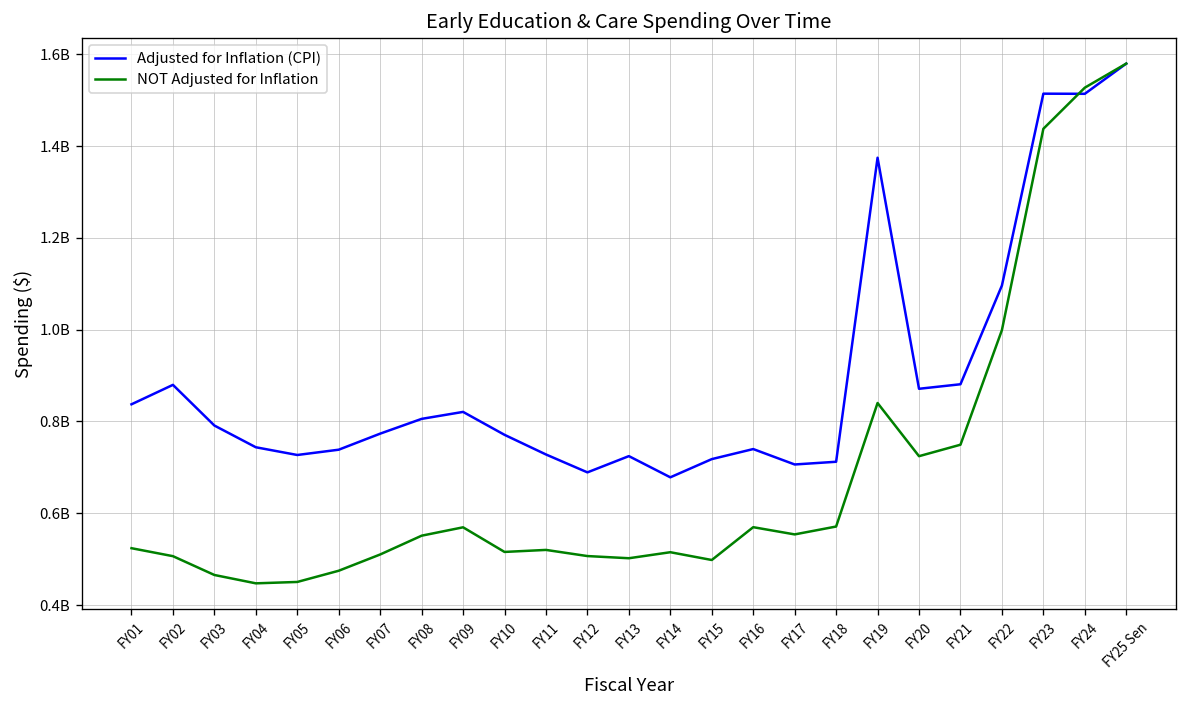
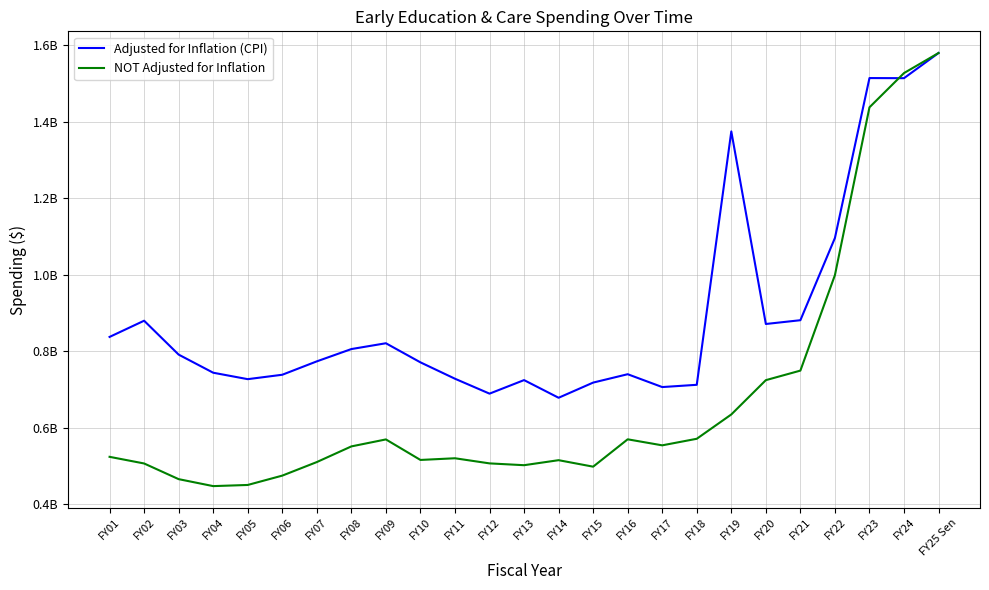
  {
    "Adjusted for Inflation (CPI)": {
      "FY01": 840000000,
      "FY02": 880000000,
      "FY03": 790000000,
      "FY04": 740000000,
      "FY05": 730000000,
      "FY06": 740000000,
      "FY07": 770000000,
      "FY08": 810000000,
      "FY09": 820000000,
      "FY10": 770000000,
      "FY11": 730000000,
      "FY12": 690000000,
      "FY13": 720000000,
      "FY14": 680000000,
      "FY15": 720000000,
      "FY16": 740000000,
      "FY17": 710000000,
      "FY18": 710000000,
      "FY19": 1370000000,
      "FY20": 870000000,
      "FY21": 880000000,
      "FY22": 1100000000,
      "FY23": 1510000000,
      "FY24": 1510000000
    },
    "NOT Adjusted for Inflation": {
      "FY01": 520000000,
      "FY02": 510000000,
      "FY03": 470000000,
      "FY04": 450000000,
      "FY05": 450000000,
      "FY06": 470000000,
      "FY07": 510000000,
      "FY08": 550000000,
      "FY09": 570000000,
      "FY10": 520000000,
      "FY11": 520000000,
      "FY12": 510000000,
      "FY13": 500000000,
      "FY14": 520000000,
      "FY15": 500000000,
      "FY16": 570000000,
      "FY17": 550000000,
      "FY18": 570000000,
-     "FY19": 840000000,
+     "FY19": 630000000,
      "FY20": 720000000,
      "FY21": 750000000,
      "FY22": 1000000000,
      "FY23": 1440000000,
      "FY24": 1530000000
    }
  }
